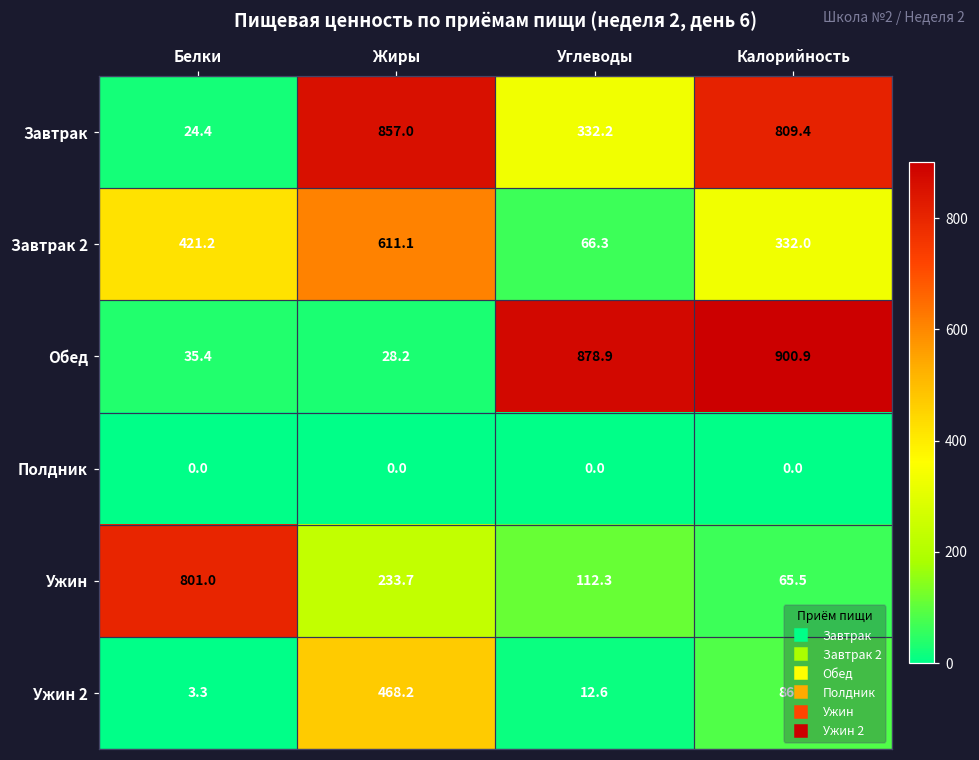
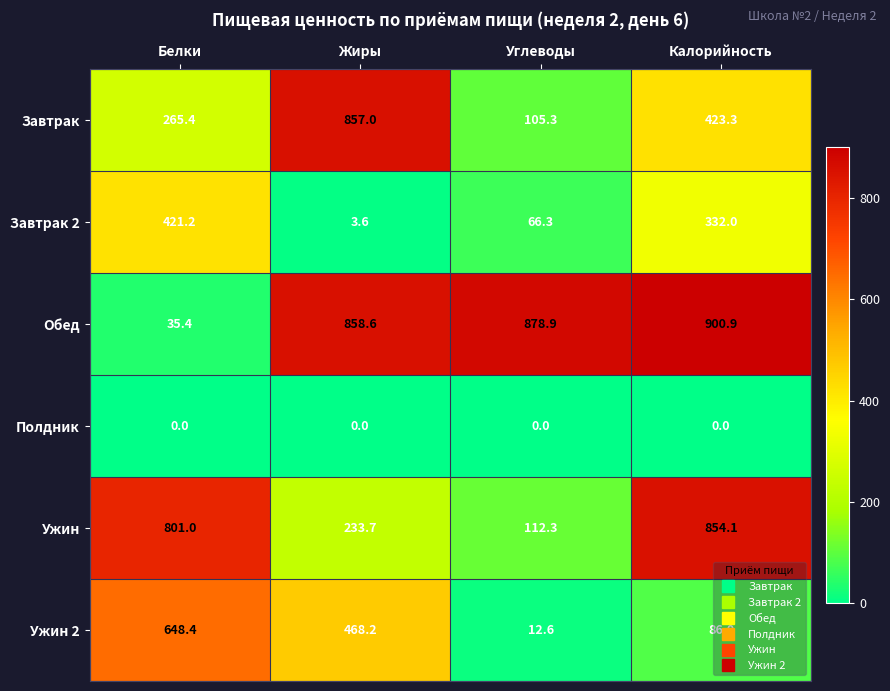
  {
    "Завтрак": {
-     "Белки": 24.4,
+     "Белки": 265.4,
      "Жиры": 857.0,
-     "Углеводы": 332.2,
-     "Калорийность": 809.4
+     "Углеводы": 105.3,
+     "Калорийность": 423.3
    },
    "Завтрак 2": {
      "Белки": 421.2,
-     "Жиры": 611.1,
+     "Жиры": 3.6,
      "Углеводы": 66.3,
      "Калорийность": 332.0
    },
    "Обед": {
      "Белки": 35.4,
-     "Жиры": 28.2,
+     "Жиры": 858.6,
      "Углеводы": 878.9,
      "Калорийность": 900.9
    },
    "Полдник": {
      "Белки": 0.0,
      "Жиры": 0.0,
      "Углеводы": 0.0,
      "Калорийность": 0.0
    },
    "Ужин": {
      "Белки": 801.0,
      "Жиры": 233.7,
      "Углеводы": 112.3,
-     "Калорийность": 65.5
+     "Калорийность": 854.1
    },
    "Ужин 2": {
-     "Белки": 3.3,
+     "Белки": 648.4,
      "Жиры": 468.2,
      "Углеводы": 12.6
    }
  }
